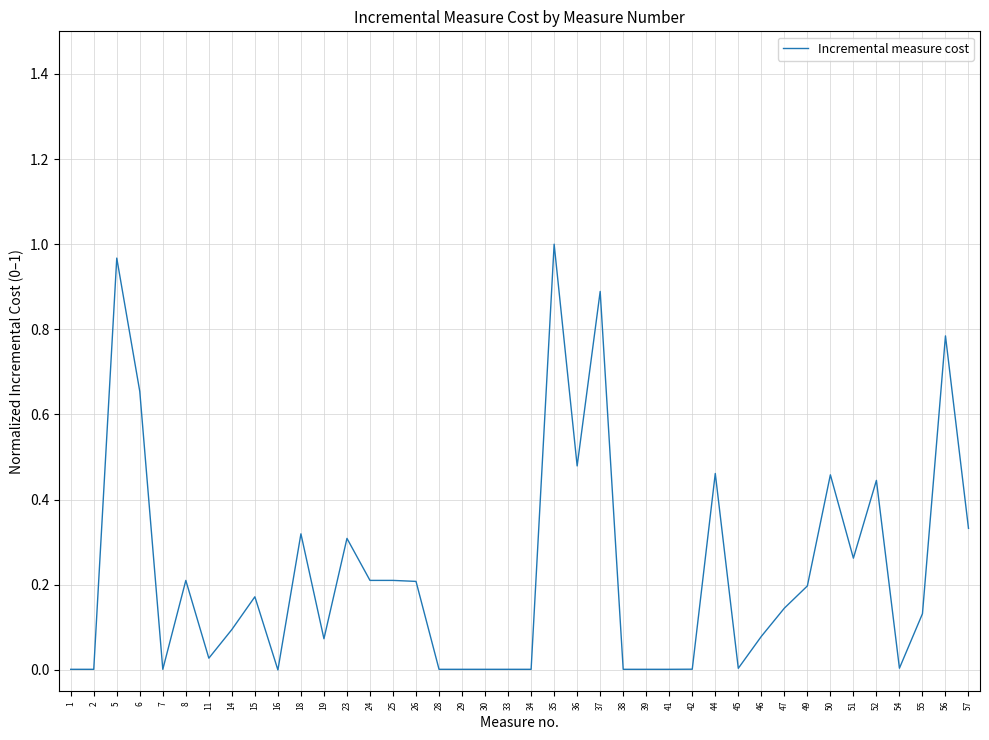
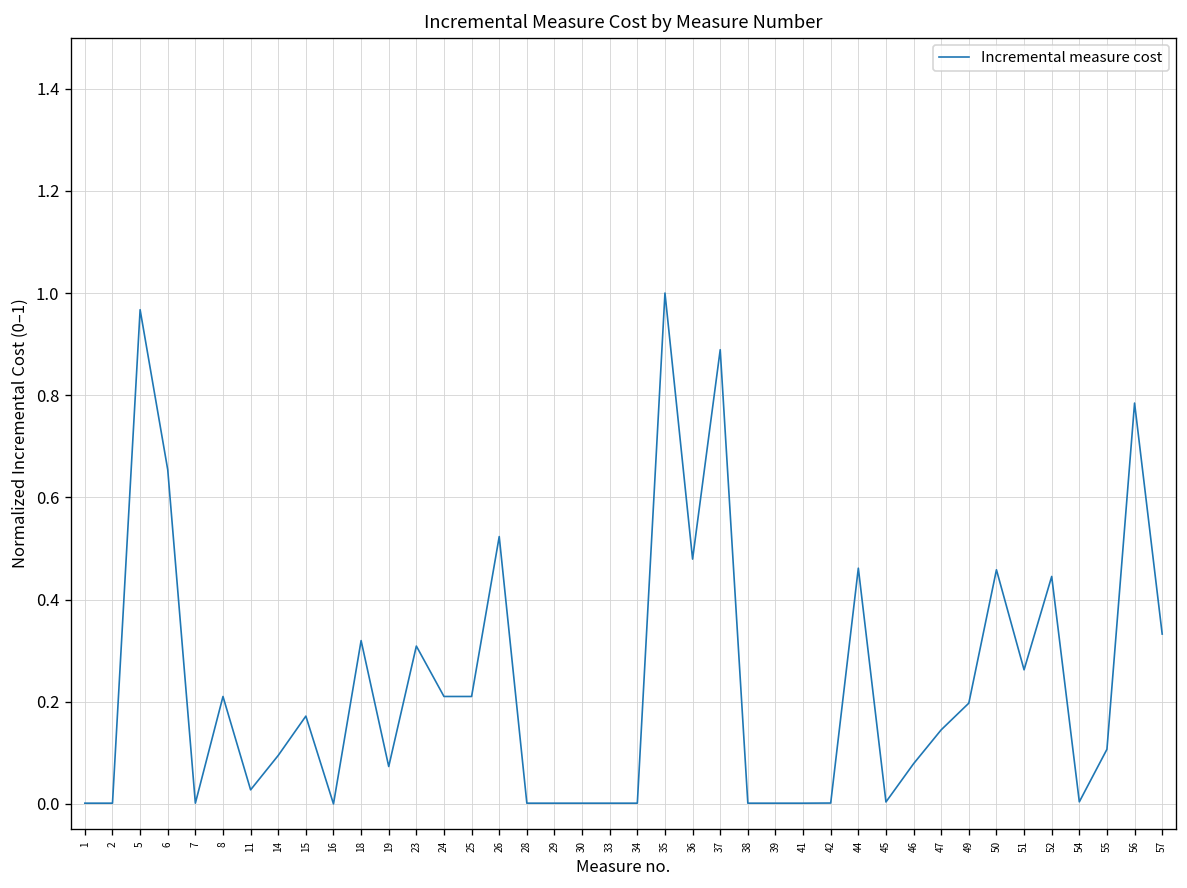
  {
    "1": 0.00,
    "2": 0.00,
    "5": 0.97,
    "6": 0.65,
    "7": 0.00,
    "8": 0.21,
    "11": 0.03,
    "14": 0.09,
    "15": 0.17,
    "16": 0.00,
    "18": 0.32,
    "19": 0.07,
    "23": 0.31,
    "24": 0.21,
    "25": 0.21,
-   "26": 0.21,
+   "26": 0.52,
    "28": 0.00,
    "29": 0.00,
    "30": 0.00,
    "33": 0.00,
    "34": 0.00,
    "35": 1.00,
    "36": 0.48,
    "37": 0.89,
    "38": 0.00,
    "39": 0.00,
    "41": 0.00,
    "42": 0.00,
    "44": 0.46,
    "45": 0.00,
    "46": 0.08,
    "47": 0.15,
    "49": 0.20,
    "50": 0.46,
    "51": 0.26,
    "52": 0.45,
    "54": 0.00,
-   "55": 0.13,
+   "55": 0.11,
    "56": 0.78,
    "57": 0.33
  }
